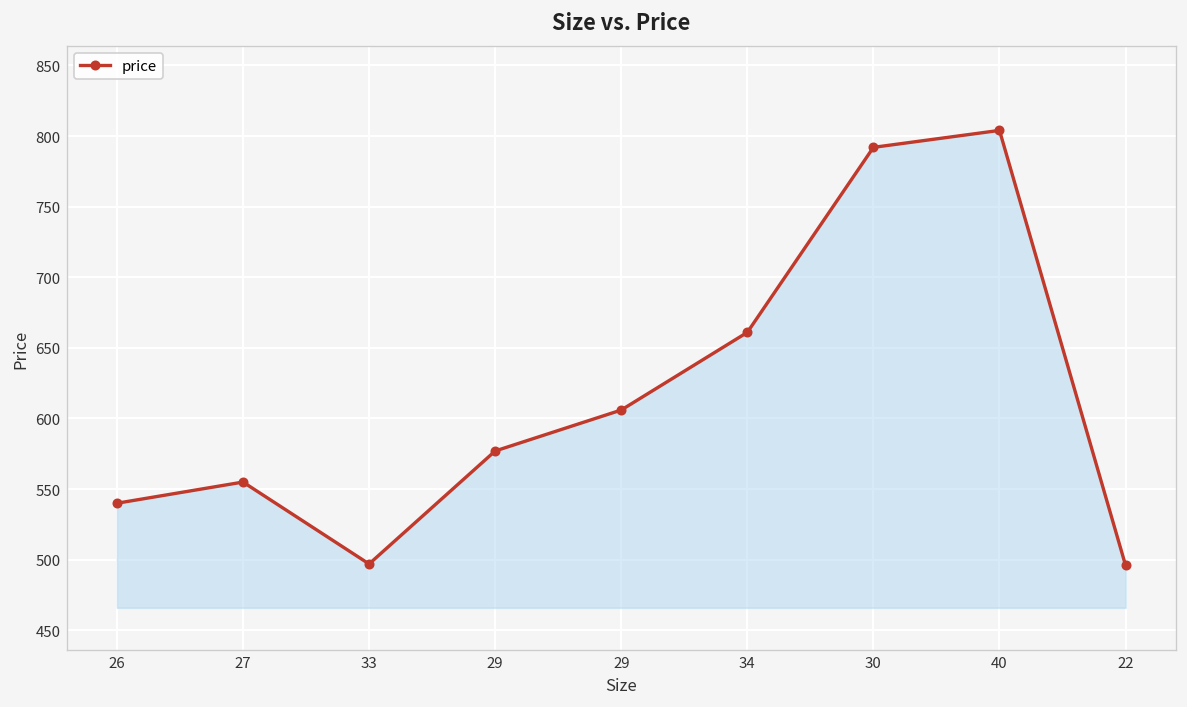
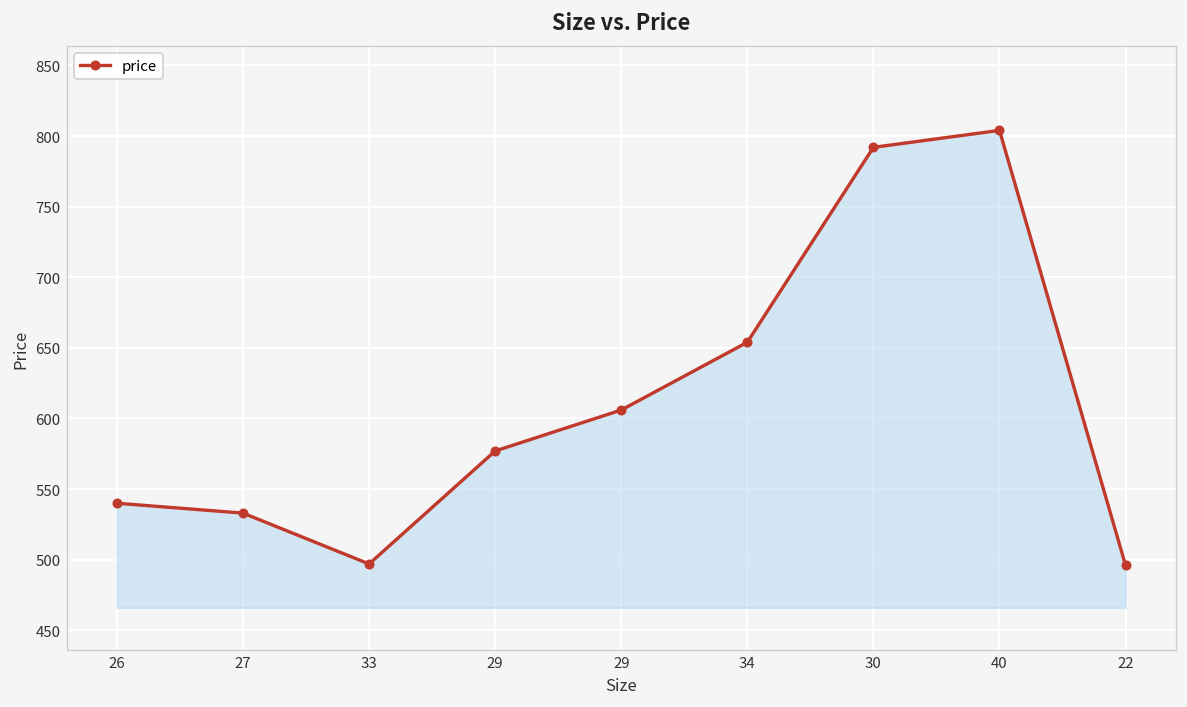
  {
    "26": 540,
-   "27": 555,
+   "27": 533,
    "33": 497,
-   "34": 661,
+   "34": 654,
    "30": 792,
    "40": 804,
    "22": 496
  }
